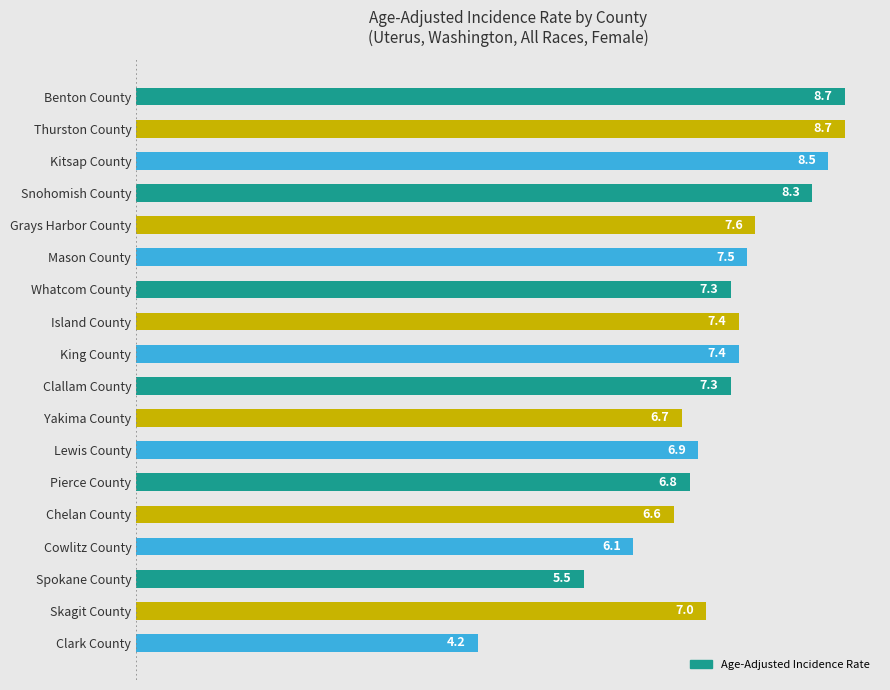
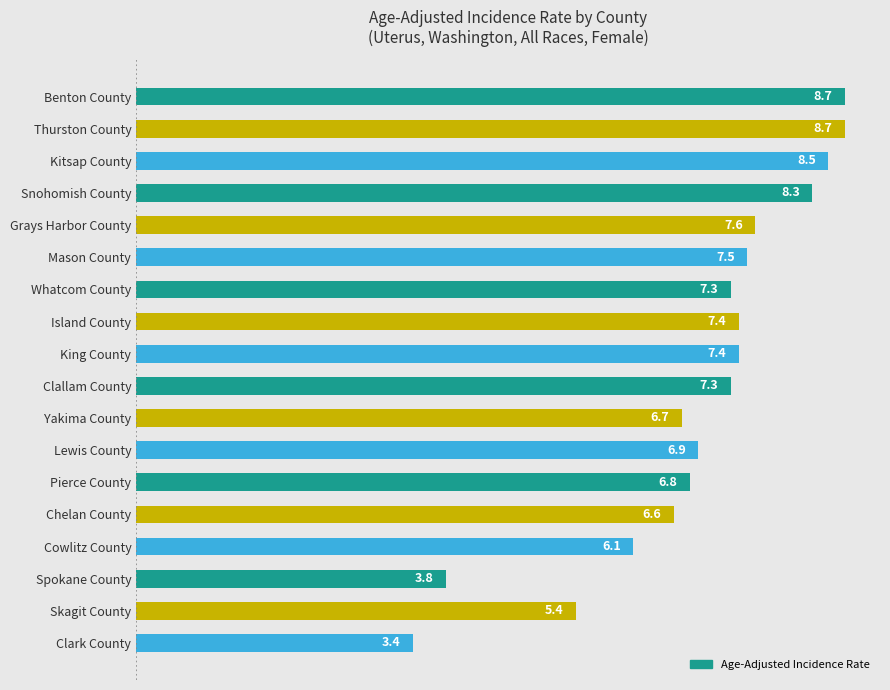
  {
    "Benton County": 8.7,
    "Thurston County": 8.7,
    "Kitsap County": 8.5,
    "Snohomish County": 8.3,
    "Grays Harbor County": 7.6,
    "Mason County": 7.5,
    "Whatcom County": 7.3,
    "Island County": 7.4,
    "King County": 7.4,
    "Clallam County": 7.3,
    "Yakima County": 6.7,
    "Lewis County": 6.9,
    "Pierce County": 6.8,
    "Chelan County": 6.6,
    "Cowlitz County": 6.1,
-   "Spokane County": 5.5,
-   "Skagit County": 7.0,
-   "Clark County": 4.2
+   "Spokane County": 3.8,
+   "Skagit County": 5.4,
+   "Clark County": 3.4
  }
